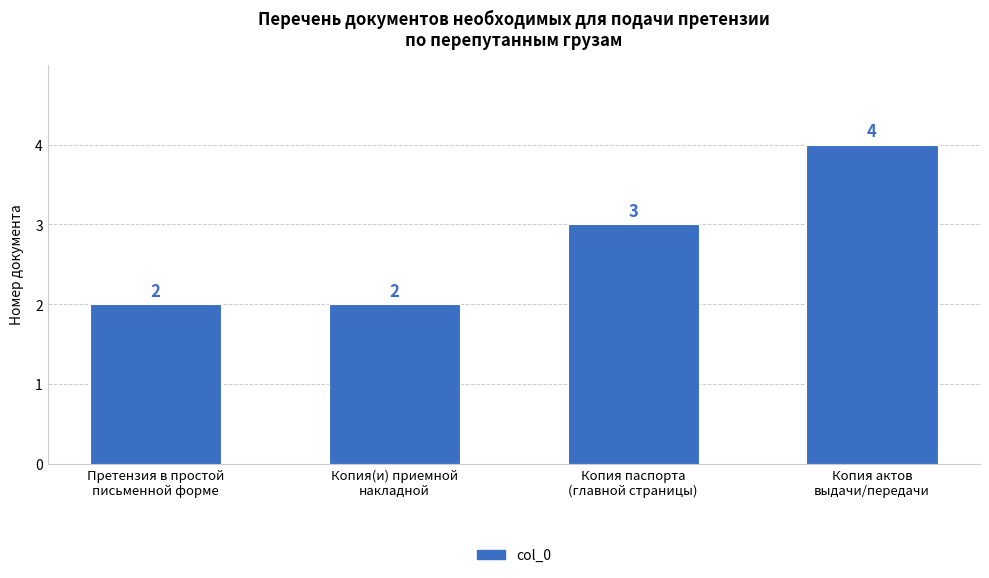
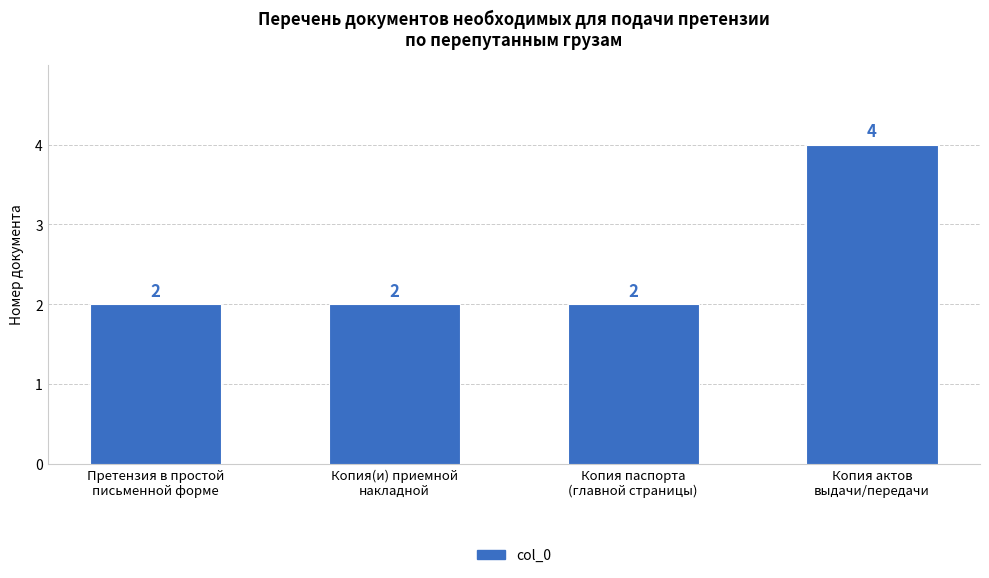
  {
    "Претензия в простой письменной форме": 2,
    "Копия(и) приемной накладной": 2,
-   "Копия паспорта (главной страницы)": 3,
+   "Копия паспорта (главной страницы)": 2,
    "Копия актов выдачи/передачи": 4
  }
